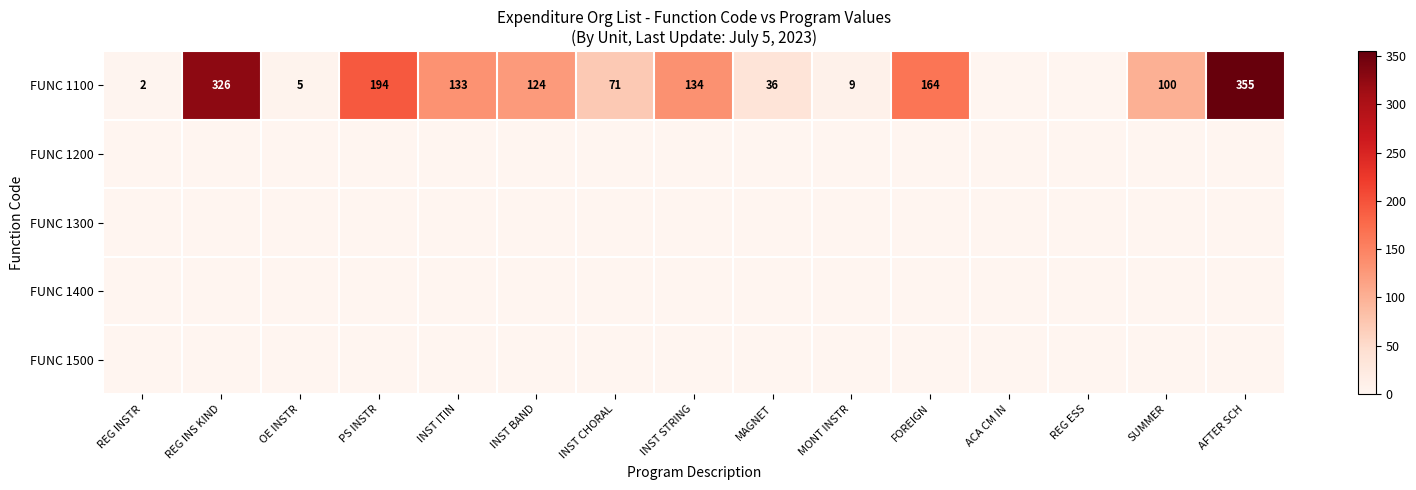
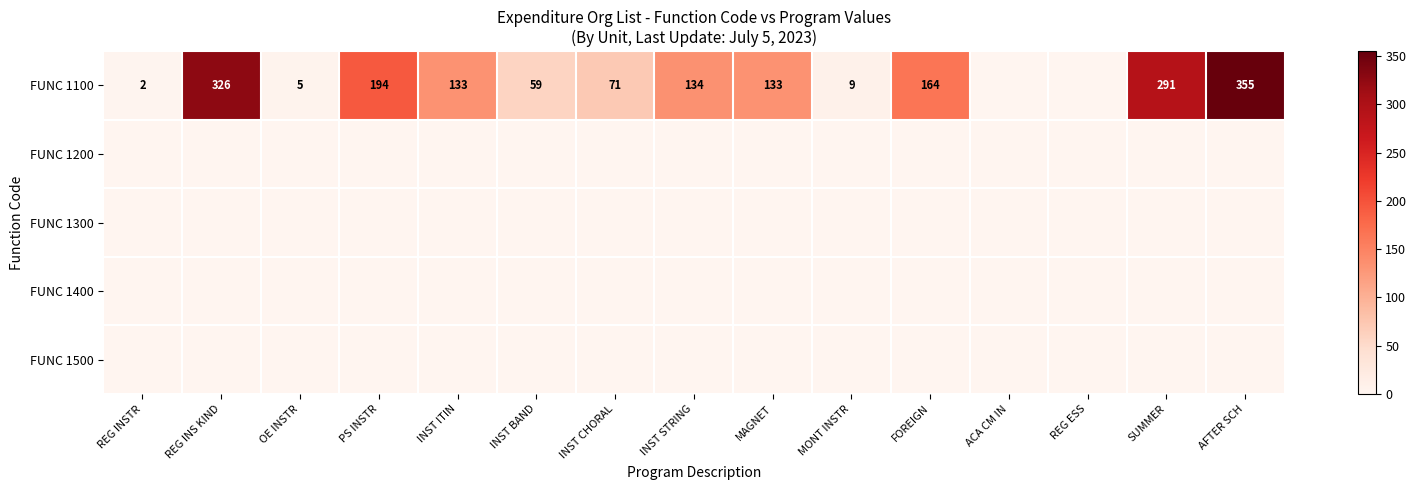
  {
    "FUNC 1100": {
      "REG INSTR": 2,
      "REG INS KIND": 326,
      "OE INSTR": 5,
      "PS INSTR": 194,
      "INST ITIN": 133,
-     "INST BAND": 124,
+     "INST BAND": 59,
      "INST CHORAL": 71,
      "INST STRING": 134,
-     "MAGNET": 36,
+     "MAGNET": 133,
      "MONT INSTR": 9,
      "FOREIGN": 164,
-     "SUMMER": 100,
+     "SUMMER": 291,
      "AFTER SCH": 355
    }
  }
